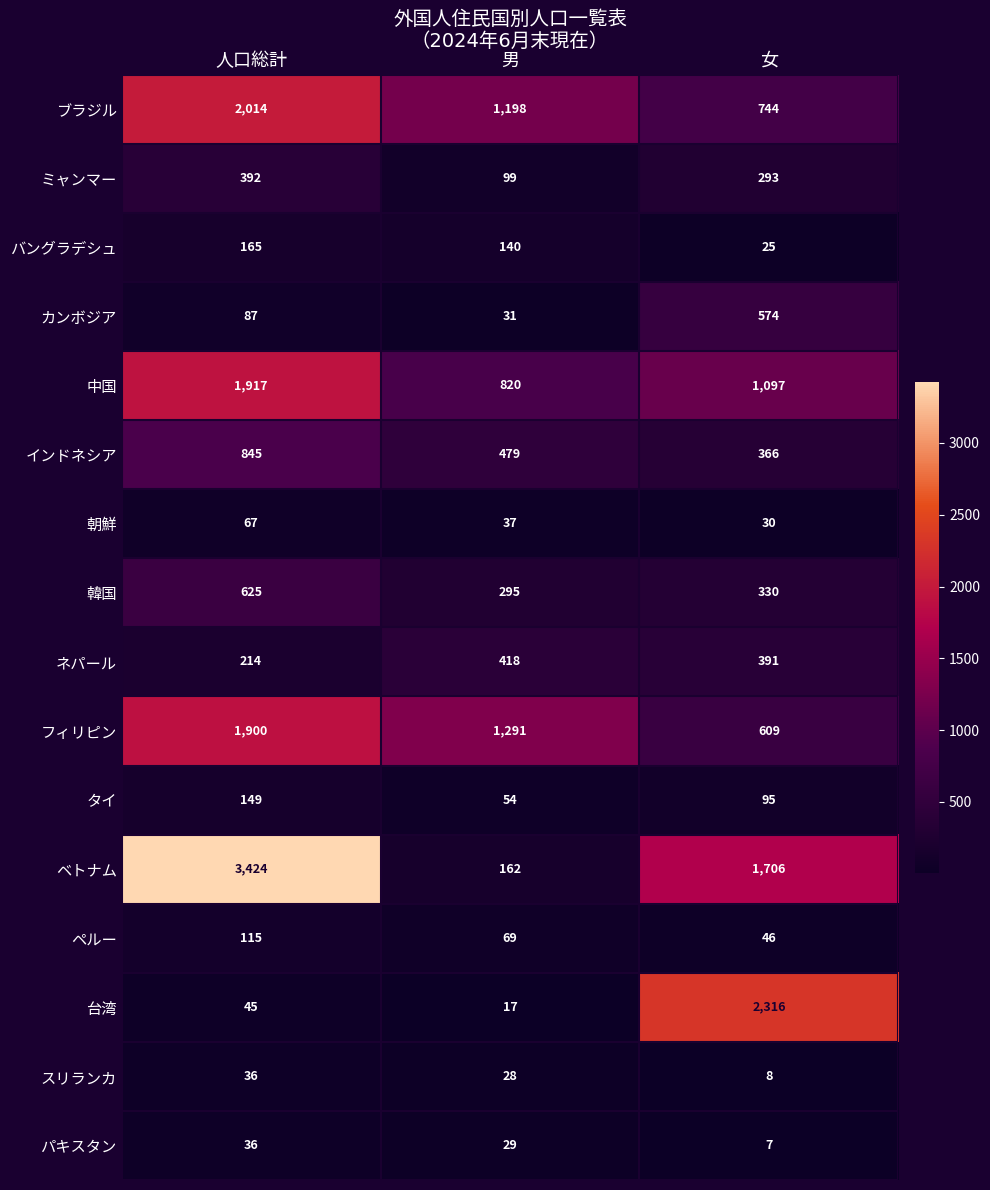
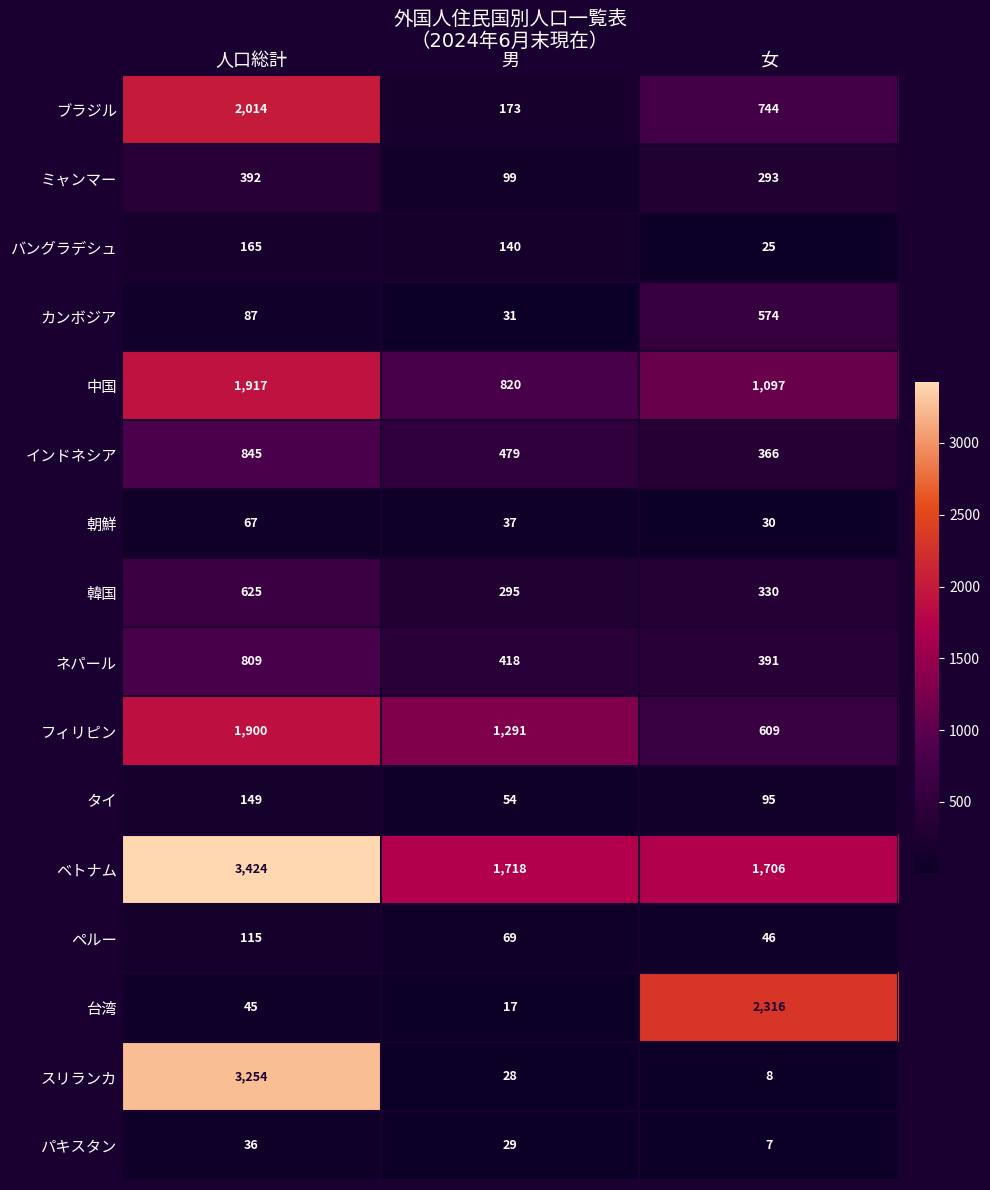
  {
    "ブラジル": {
      "人口総計": "2,014",
-     "男": "1,198",
+     "男": "173",
      "女": "744"
    },
    "ミャンマー": {
      "人口総計": "392",
      "男": "99",
      "女": "293"
    },
    "バングラデシュ": {
      "人口総計": "165",
      "男": "140",
      "女": "25"
    },
    "カンボジア": {
      "人口総計": "87",
      "男": "31",
      "女": "574"
    },
    "中国": {
      "人口総計": "1,917",
      "男": "820",
      "女": "1,097"
    },
    "インドネシア": {
      "人口総計": "845",
      "男": "479",
      "女": "366"
    },
    "朝鮮": {
      "人口総計": "67",
      "男": "37",
      "女": "30"
    },
    "韓国": {
      "人口総計": "625",
      "男": "295",
      "女": "330"
    },
    "ネパール": {
-     "人口総計": "214",
+     "人口総計": "809",
      "男": "418",
      "女": "391"
    },
    "フィリピン": {
      "人口総計": "1,900",
      "男": "1,291",
      "女": "609"
    },
    "タイ": {
      "人口総計": "149",
      "男": "54",
      "女": "95"
    },
    "ベトナム": {
      "人口総計": "3,424",
-     "男": "162",
+     "男": "1,718",
      "女": "1,706"
    },
    "ペルー": {
      "人口総計": "115",
      "男": "69",
      "女": "46"
    },
    "台湾": {
      "人口総計": "45",
      "男": "17",
      "女": "2,316"
    },
    "スリランカ": {
-     "人口総計": "36",
+     "人口総計": "3,254",
      "男": "28",
      "女": "8"
    },
    "パキスタン": {
      "人口総計": "36",
      "男": "29",
      "女": "7"
    }
  }
